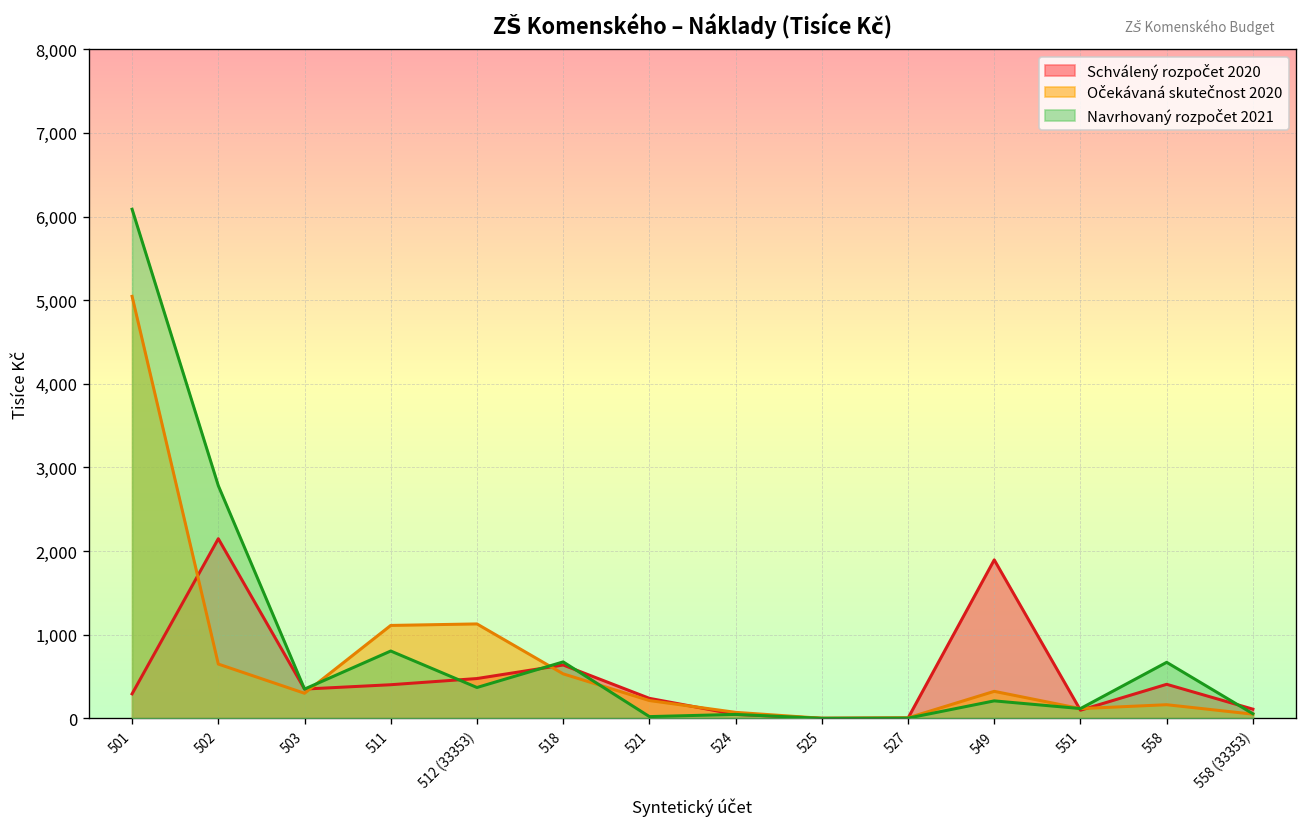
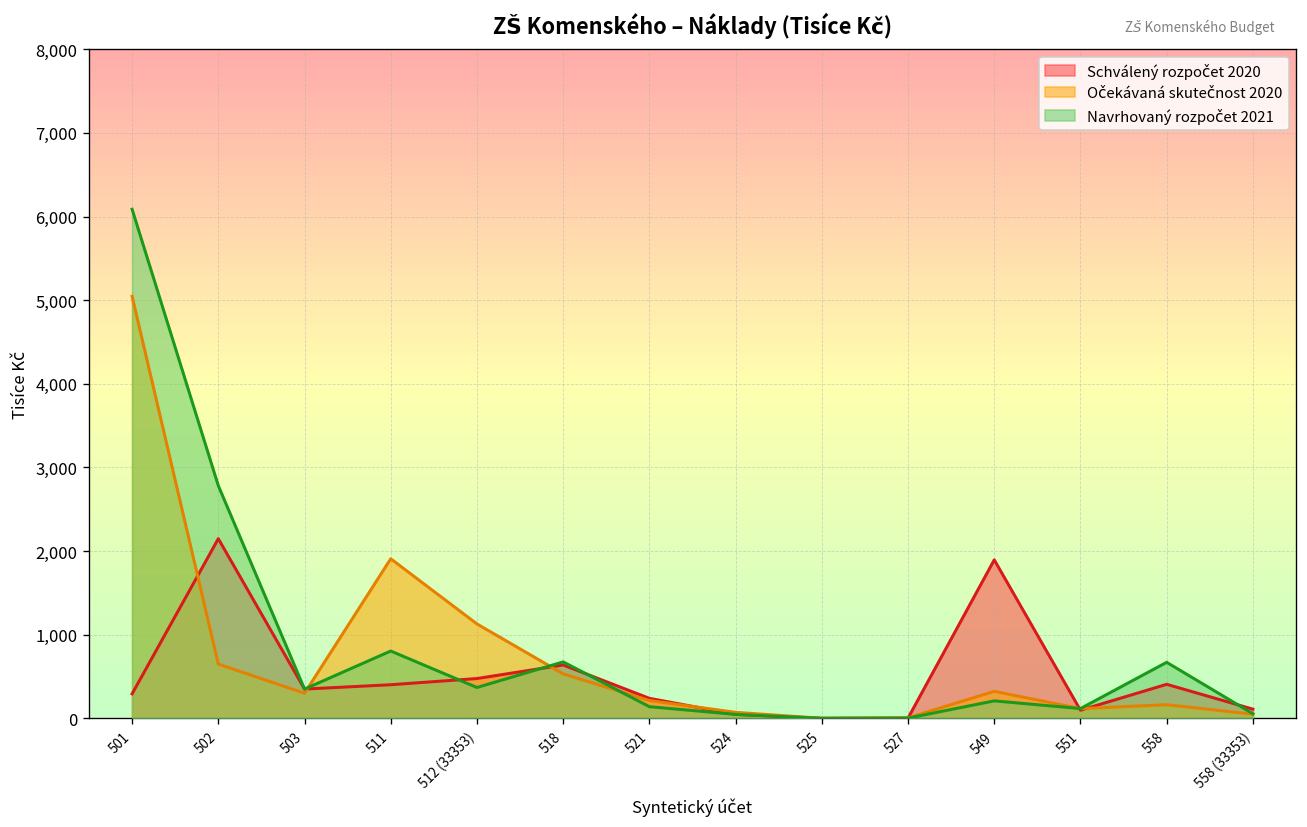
  {
    "Schválený rozpočet 2020": {
      "501": "300",
      "502": "2,100",
      "511": "400",
      "512 (33353)": "500",
      "518": "600",
      "549": "1,900",
      "558": "400",
      "558 (33353)": "100"
    },
    "Očekávaná skutečnost 2020": {
      "501": "5,000",
      "502": "600",
      "503": "300",
-     "511": "1,100",
+     "511": "1,900",
      "512 (33353)": "1,100",
      "518": "500",
      "549": "300",
      "558": "200"
    },
    "Navrhovaný rozpočet 2021": {
      "501": "6,100",
      "502": "2,800",
      "511": "800",
      "512 (33353)": "400",
      "518": "700",
-     "521": "0",
+     "521": "100",
      "549": "200",
      "558": "700"
    }
  }
